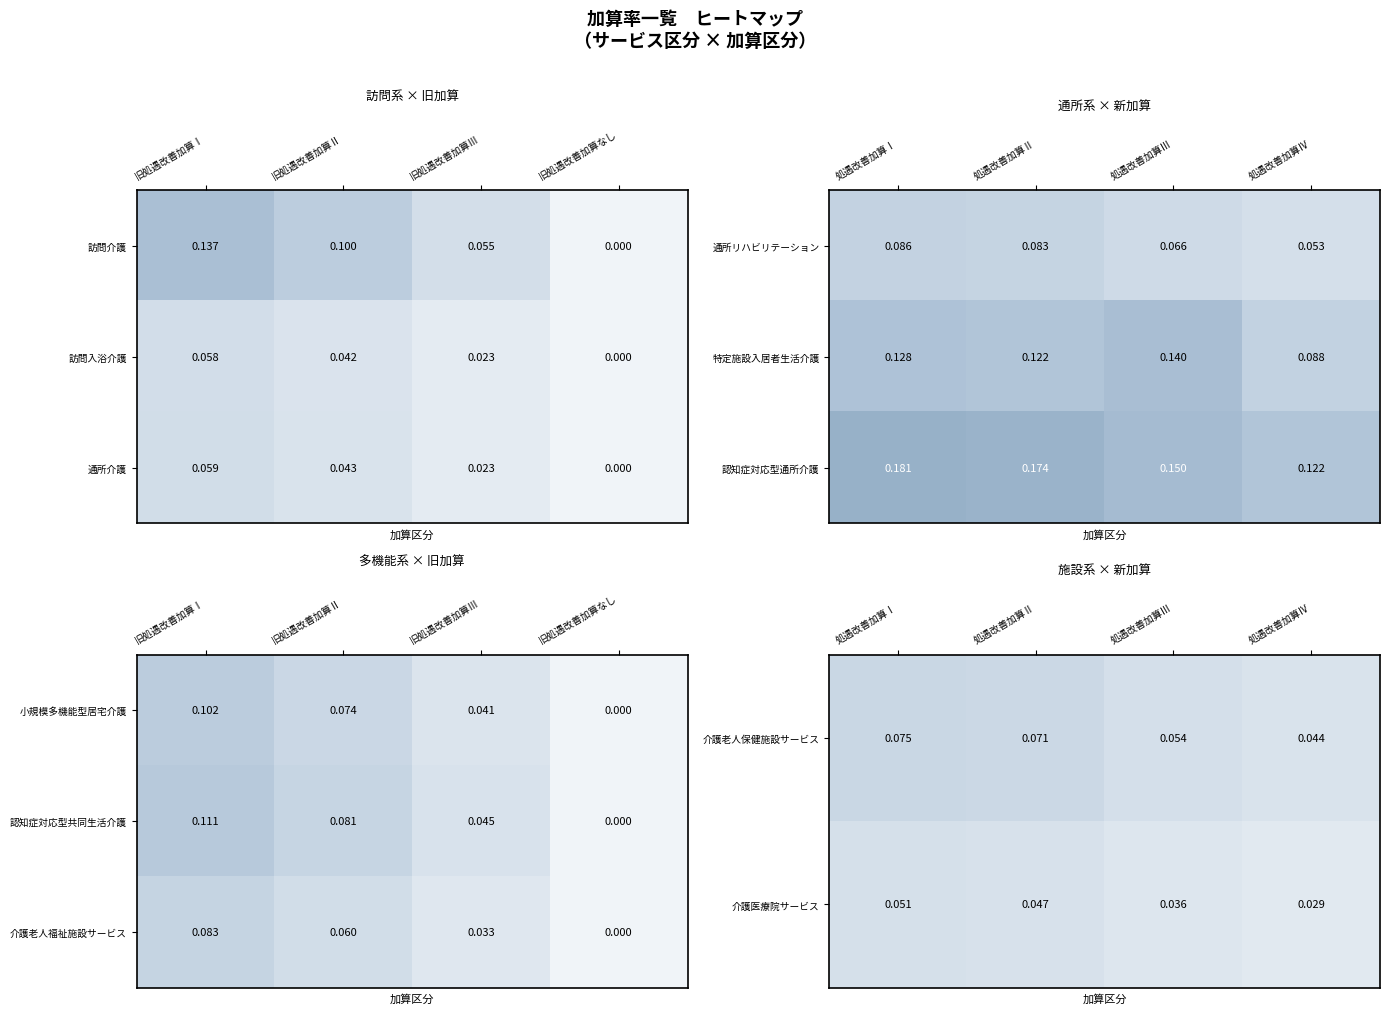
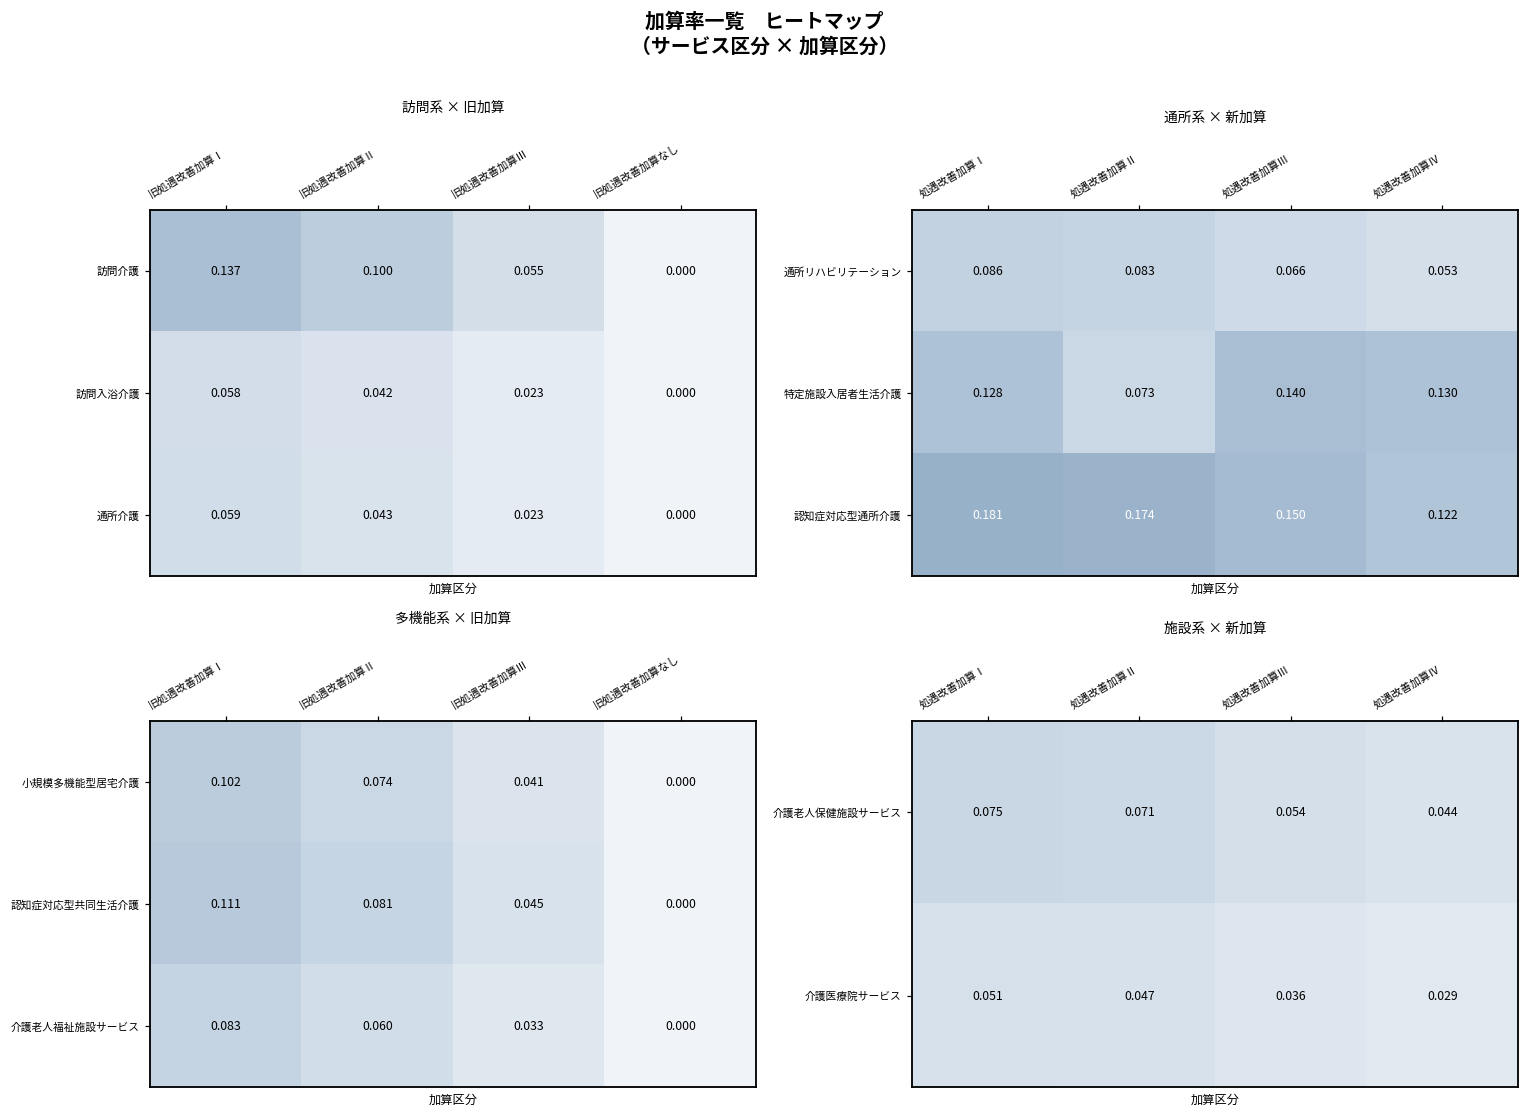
  {
    "訪問系 × 旧加算": {
      "訪問介護": {
        "旧処遇改善加算Ⅰ": 0.137,
        "旧処遇改善加算Ⅱ": 0.100,
        "旧処遇改善加算Ⅲ": 0.055,
        "旧処遇改善加算なし": 0.000
      },
      "訪問入浴介護": {
        "旧処遇改善加算Ⅰ": 0.058,
        "旧処遇改善加算Ⅱ": 0.042,
        "旧処遇改善加算Ⅲ": 0.023,
        "旧処遇改善加算なし": 0.000
      },
      "通所介護": {
        "旧処遇改善加算Ⅰ": 0.059,
        "旧処遇改善加算Ⅱ": 0.043,
        "旧処遇改善加算Ⅲ": 0.023,
        "旧処遇改善加算なし": 0.000
      }
    },
    "通所系 × 新加算": {
      "通所リハビリテーション": {
        "処遇改善加算Ⅰ": 0.086,
        "処遇改善加算Ⅱ": 0.083,
        "処遇改善加算Ⅲ": 0.066,
        "処遇改善加算Ⅳ": 0.053
      },
      "特定施設入居者生活介護": {
        "処遇改善加算Ⅰ": 0.128,
-       "処遇改善加算Ⅱ": 0.122,
+       "処遇改善加算Ⅱ": 0.073,
        "処遇改善加算Ⅲ": 0.140,
-       "処遇改善加算Ⅳ": 0.088
+       "処遇改善加算Ⅳ": 0.130
      },
      "認知症対応型通所介護": {
        "処遇改善加算Ⅰ": 0.181,
        "処遇改善加算Ⅱ": 0.174,
        "処遇改善加算Ⅲ": 0.150,
        "処遇改善加算Ⅳ": 0.122
      }
    },
    "多機能系 × 旧加算": {
      "小規模多機能型居宅介護": {
        "旧処遇改善加算Ⅰ": 0.102,
        "旧処遇改善加算Ⅱ": 0.074,
        "旧処遇改善加算Ⅲ": 0.041,
        "旧処遇改善加算なし": 0.000
      },
      "認知症対応型共同生活介護": {
        "旧処遇改善加算Ⅰ": 0.111,
        "旧処遇改善加算Ⅱ": 0.081,
        "旧処遇改善加算Ⅲ": 0.045,
        "旧処遇改善加算なし": 0.000
      },
      "介護老人福祉施設サービス": {
        "旧処遇改善加算Ⅰ": 0.083,
        "旧処遇改善加算Ⅱ": 0.060,
        "旧処遇改善加算Ⅲ": 0.033,
        "旧処遇改善加算なし": 0.000
      }
    },
    "施設系 × 新加算": {
      "介護老人保健施設サービス": {
        "処遇改善加算Ⅰ": 0.075,
        "処遇改善加算Ⅱ": 0.071,
        "処遇改善加算Ⅲ": 0.054,
        "処遇改善加算Ⅳ": 0.044
      },
      "介護医療院サービス": {
        "処遇改善加算Ⅰ": 0.051,
        "処遇改善加算Ⅱ": 0.047,
        "処遇改善加算Ⅲ": 0.036,
        "処遇改善加算Ⅳ": 0.029
      }
    }
  }
